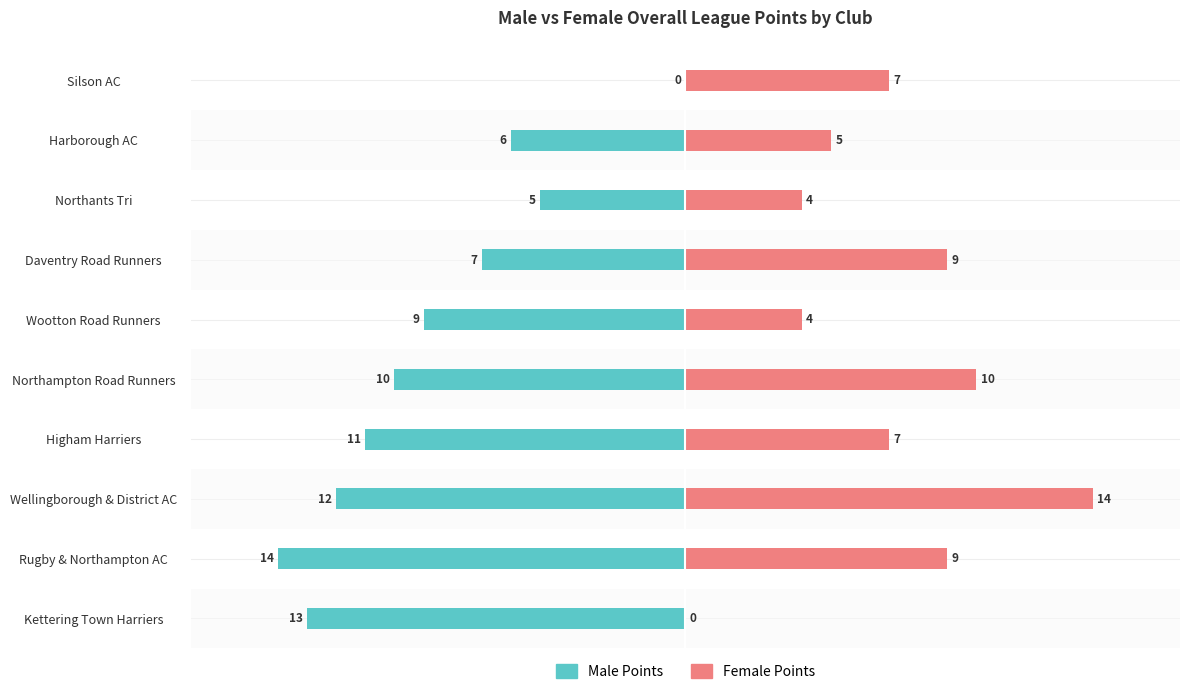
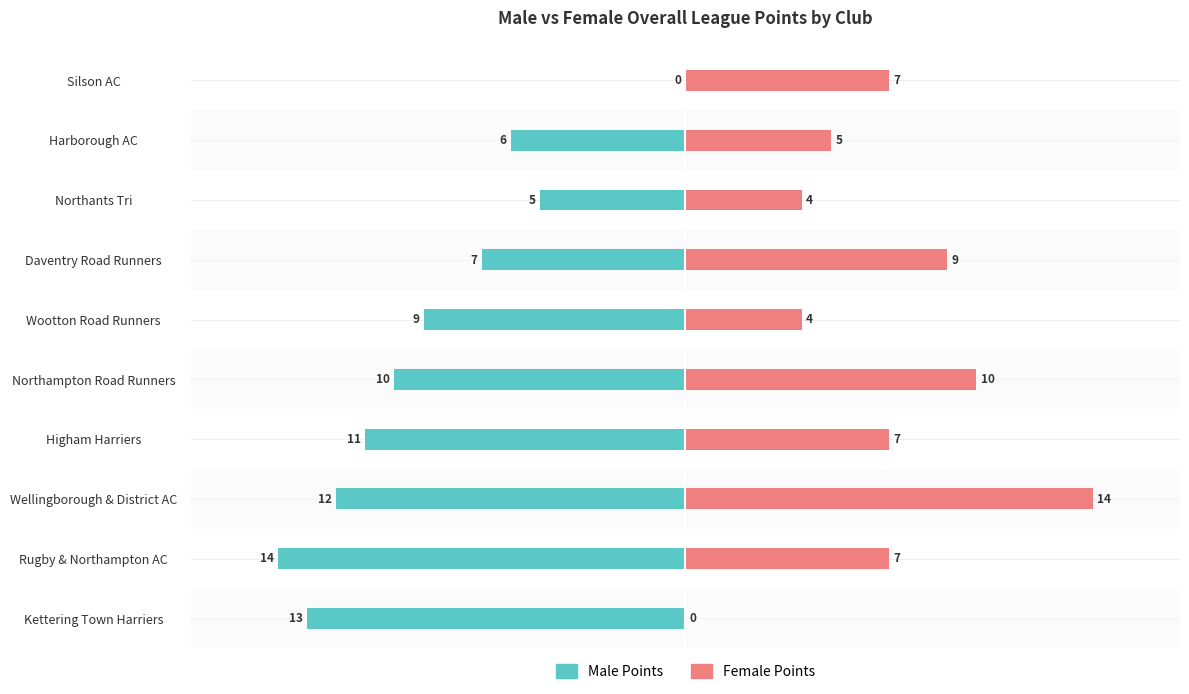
  {
    "Male Points": {
      "Silson AC": 0
    },
    "Female Points": {
      "Silson AC": 7,
      "Northants Tri": 4,
      "Wootton Road Runners": 4,
      "Higham Harriers": 7,
-     "Rugby & Northampton AC": 9
+     "Rugby & Northampton AC": 7
    }
  }
